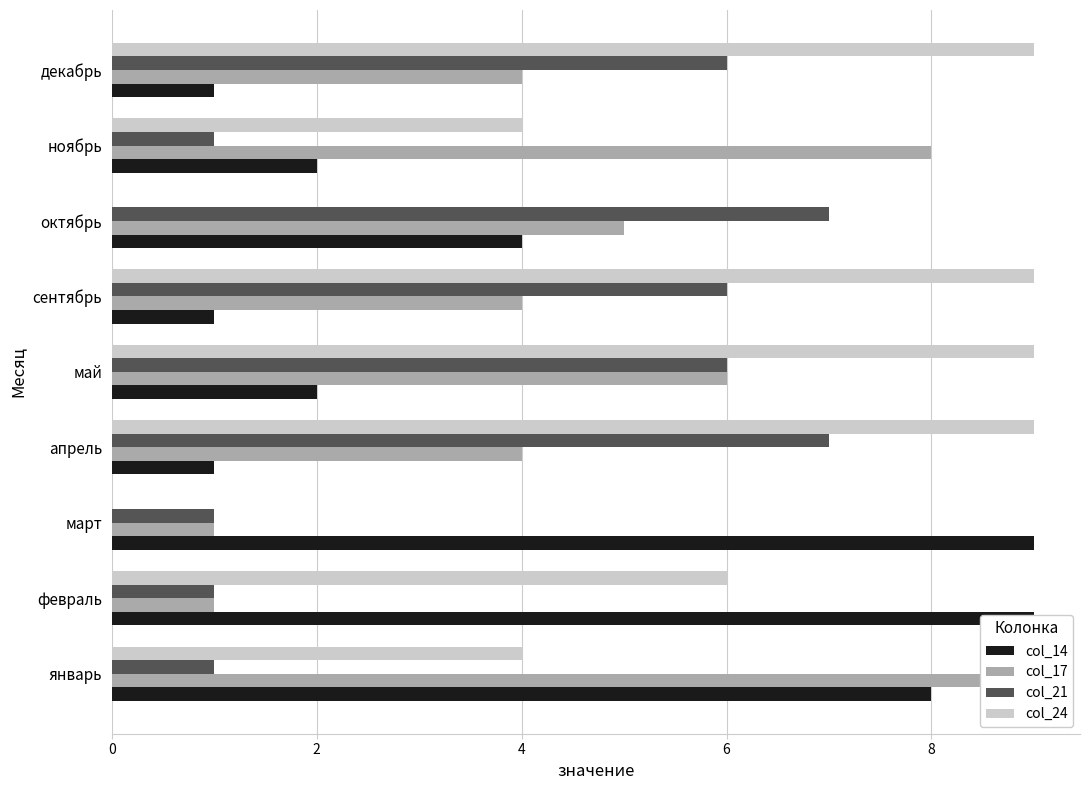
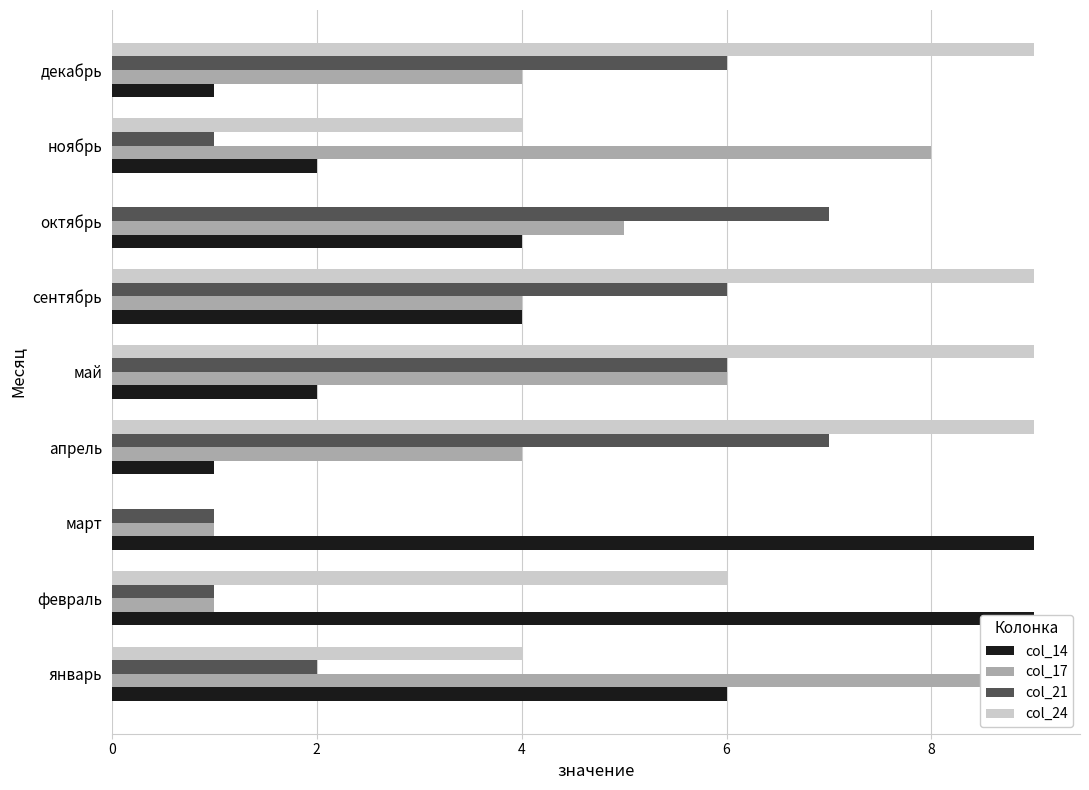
  {
    "col_14": {
      "декабрь": 1,
      "ноябрь": 2,
      "октябрь": 4,
-     "сентябрь": 1,
+     "сентябрь": 4,
      "май": 2,
      "апрель": 1,
      "март": 9,
-     "январь": 8
+     "январь": 6
    },
    "col_21": {
      "декабрь": 6,
      "ноябрь": 1,
      "октябрь": 7,
      "сентябрь": 6,
      "май": 6,
      "апрель": 7,
      "март": 1,
      "февраль": 1,
-     "январь": 1
+     "январь": 2
    }
  }
